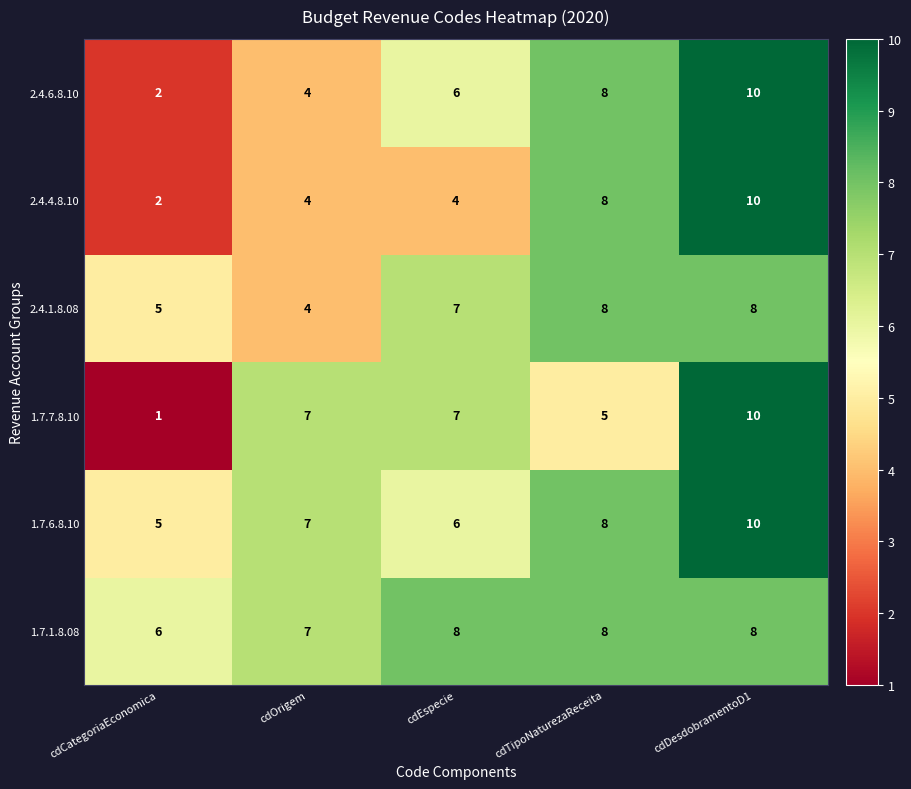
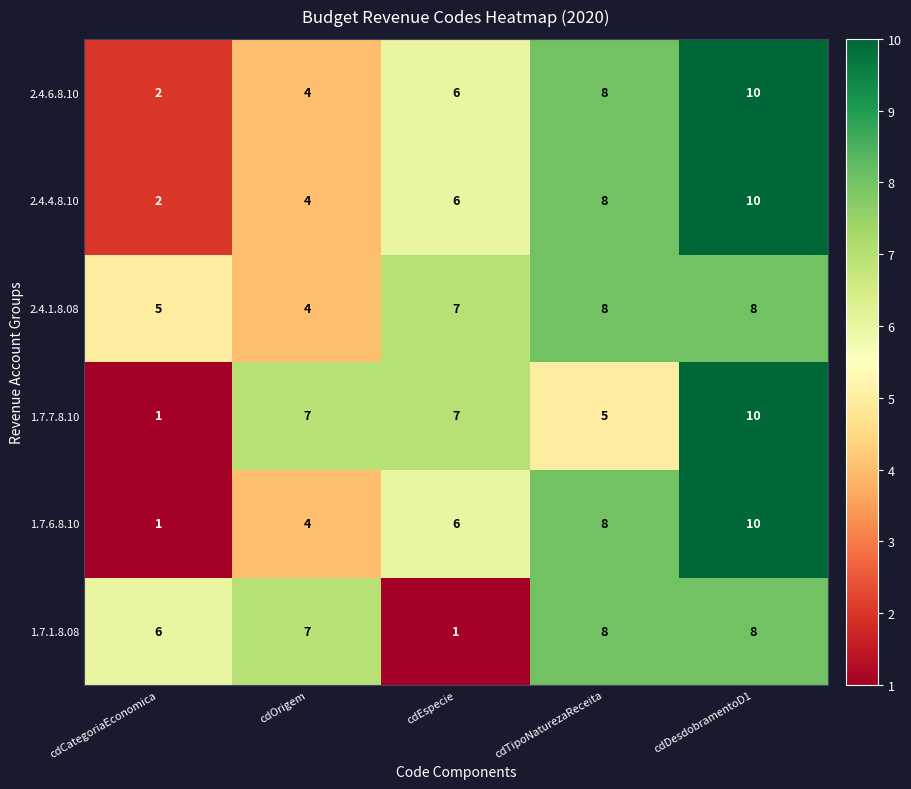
  {
    "2.4.6.8.10": {
      "cdCategoriaEconomica": 2,
      "cdOrigem": 4,
      "cdEspecie": 6,
      "cdTipoNaturezaReceita": 8,
      "cdDesdobramentoD1": 10
    },
    "2.4.4.8.10": {
      "cdCategoriaEconomica": 2,
      "cdOrigem": 4,
-     "cdEspecie": 4,
+     "cdEspecie": 6,
      "cdTipoNaturezaReceita": 8,
      "cdDesdobramentoD1": 10
    },
    "2.4.1.8.08": {
      "cdCategoriaEconomica": 5,
      "cdOrigem": 4,
      "cdEspecie": 7,
      "cdTipoNaturezaReceita": 8,
      "cdDesdobramentoD1": 8
    },
    "1.7.7.8.10": {
      "cdCategoriaEconomica": 1,
      "cdOrigem": 7,
      "cdEspecie": 7,
      "cdTipoNaturezaReceita": 5,
      "cdDesdobramentoD1": 10
    },
    "1.7.6.8.10": {
-     "cdCategoriaEconomica": 5,
-     "cdOrigem": 7,
+     "cdCategoriaEconomica": 1,
+     "cdOrigem": 4,
      "cdEspecie": 6,
      "cdTipoNaturezaReceita": 8,
      "cdDesdobramentoD1": 10
    },
    "1.7.1.8.08": {
      "cdCategoriaEconomica": 6,
      "cdOrigem": 7,
-     "cdEspecie": 8,
+     "cdEspecie": 1,
      "cdTipoNaturezaReceita": 8,
      "cdDesdobramentoD1": 8
    }
  }
